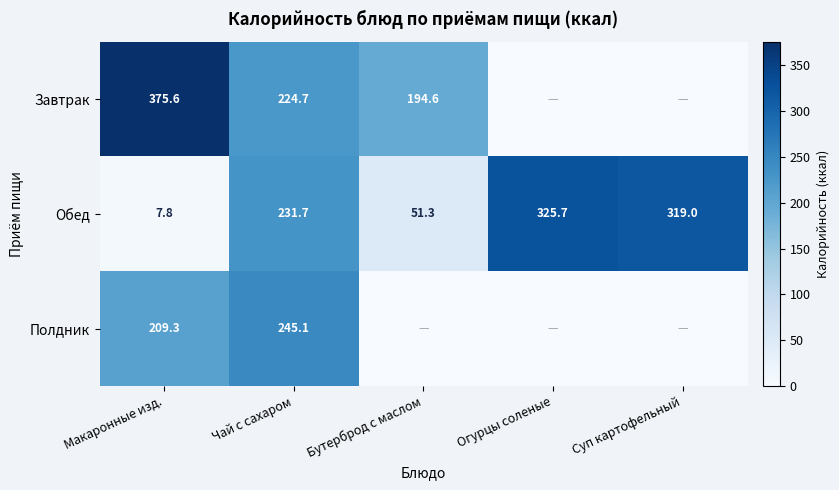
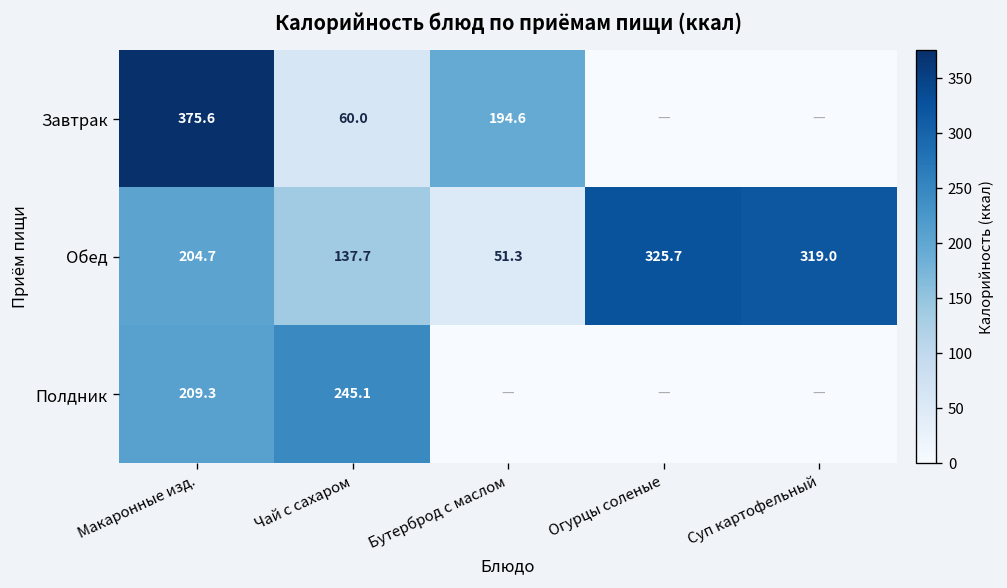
  {
    "Завтрак": {
      "Макаронные изд.": 375.6,
-     "Чай с сахаром": 224.7,
+     "Чай с сахаром": 60.0,
      "Бутерброд с маслом": 194.6
    },
    "Обед": {
-     "Макаронные изд.": 7.8,
-     "Чай с сахаром": 231.7,
+     "Макаронные изд.": 204.7,
+     "Чай с сахаром": 137.7,
      "Бутерброд с маслом": 51.3,
      "Огурцы соленые": 325.7,
      "Суп картофельный": 319.0
    },
    "Полдник": {
      "Макаронные изд.": 209.3,
      "Чай с сахаром": 245.1
    }
  }
